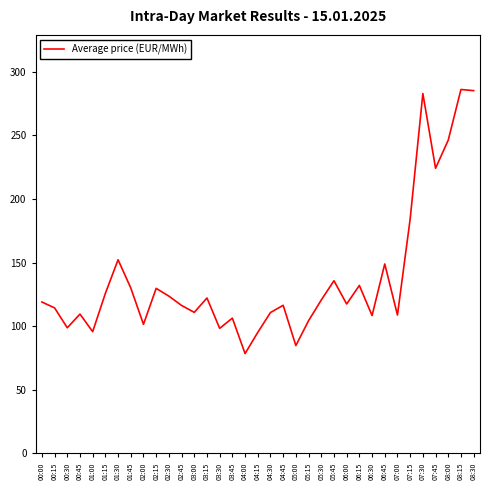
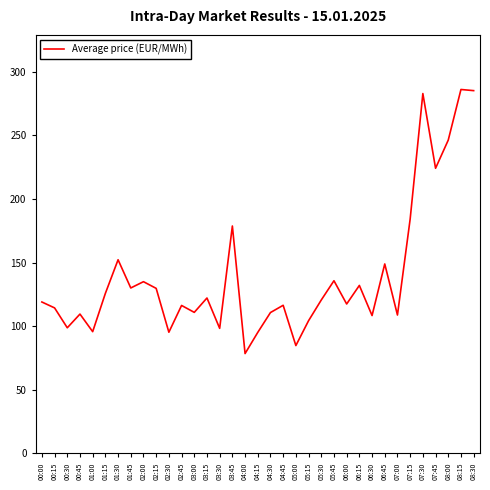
  {
    "00:00": 119,
    "00:15": 114,
    "00:30": 99,
    "00:45": 110,
    "01:00": 96,
    "01:15": 126,
    "01:30": 152,
    "01:45": 130,
-   "02:00": 101,
+   "02:00": 135,
    "02:15": 130,
-   "02:30": 124,
+   "02:30": 95,
    "02:45": 116,
    "03:00": 111,
    "03:15": 122,
    "03:30": 98,
-   "03:45": 106,
+   "03:45": 179,
    "04:00": 78,
    "04:15": 95,
    "04:30": 111,
    "04:45": 116,
    "05:00": 85,
    "05:15": 104,
    "05:30": 121,
    "05:45": 136,
    "06:00": 117,
    "06:15": 132,
    "06:30": 108,
    "06:45": 149,
    "07:00": 109,
    "07:15": 184,
    "07:30": 283,
    "07:45": 224,
    "08:00": 246,
    "08:15": 286,
    "08:30": 285
  }
